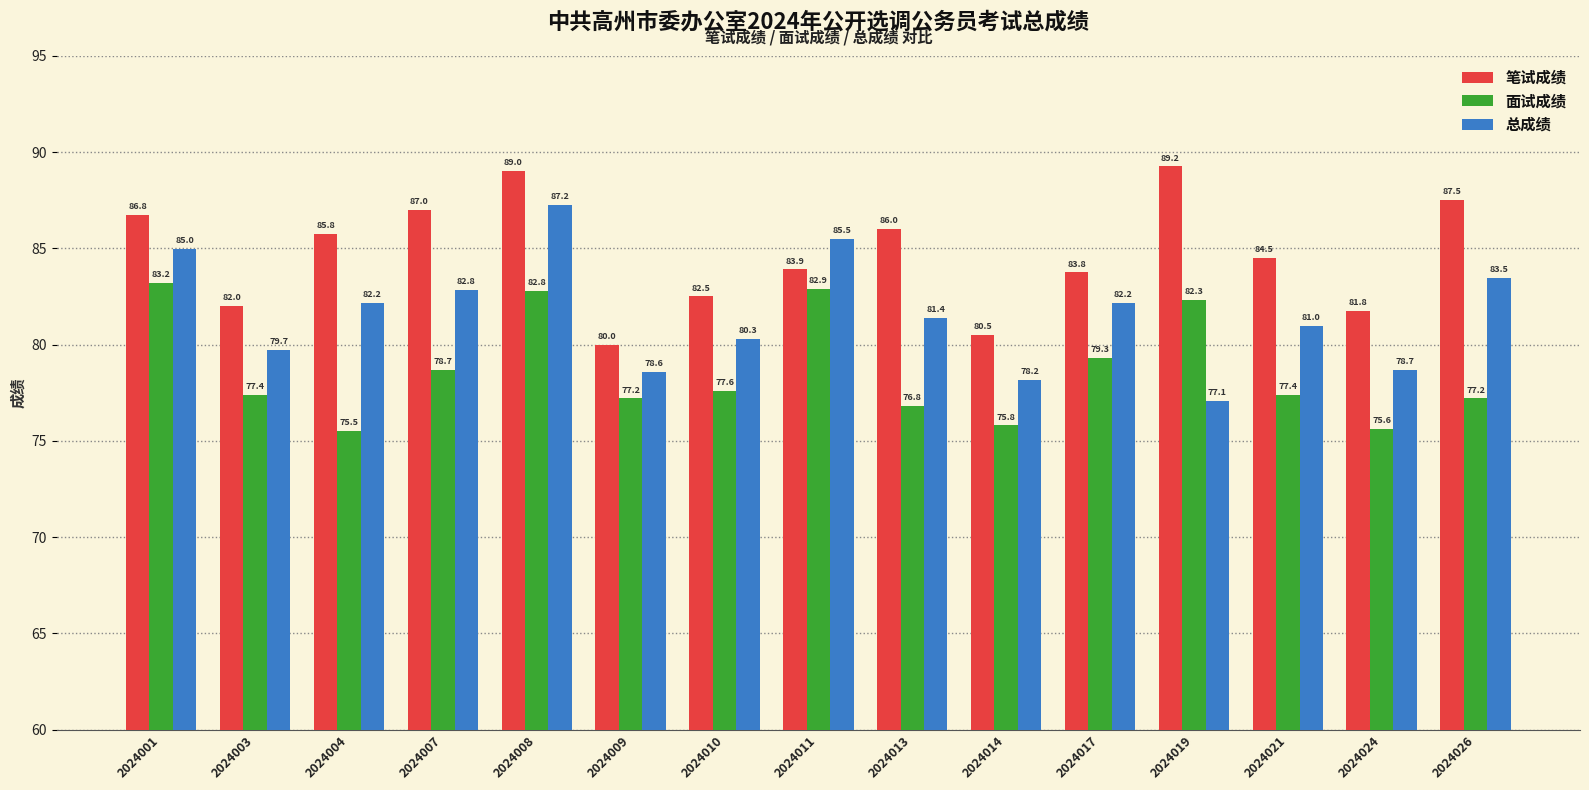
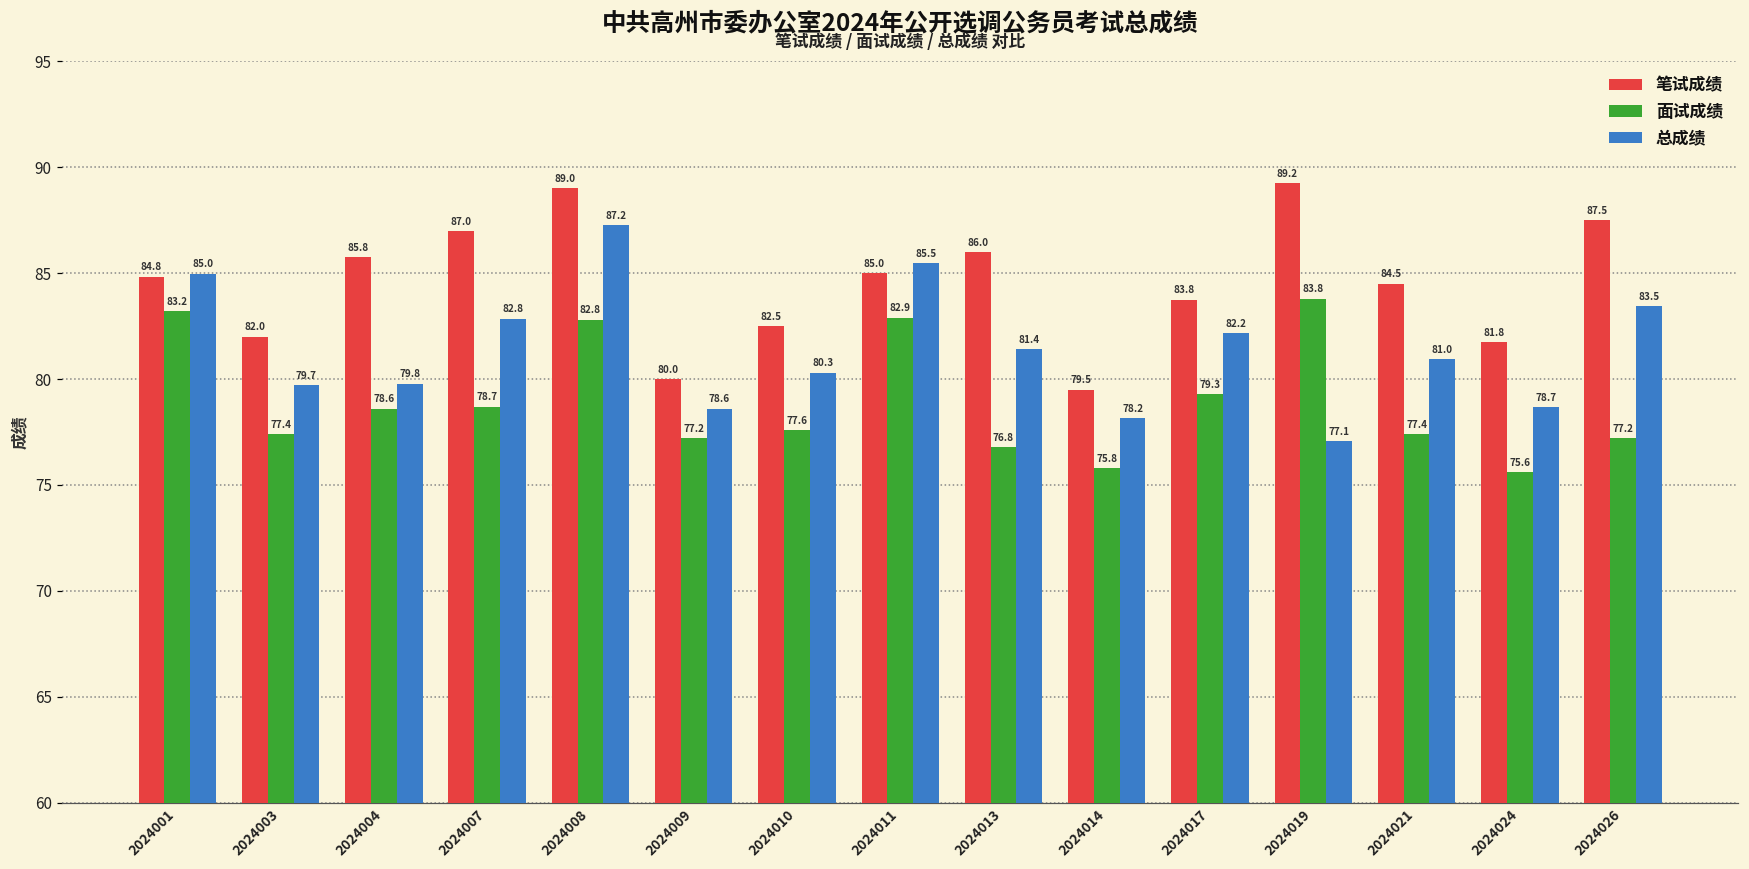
  {
    "笔试成绩": {
-     "2024001": 86.8,
+     "2024001": 84.8,
      "2024003": 82.0,
      "2024004": 85.8,
      "2024007": 87.0,
      "2024008": 89.0,
      "2024009": 80.0,
      "2024010": 82.5,
-     "2024011": 83.9,
+     "2024011": 85.0,
      "2024013": 86.0,
-     "2024014": 80.5,
+     "2024014": 79.5,
      "2024017": 83.8,
      "2024019": 89.2,
      "2024021": 84.5,
      "2024024": 81.8,
      "2024026": 87.5
    },
    "面试成绩": {
      "2024001": 83.2,
      "2024003": 77.4,
-     "2024004": 75.5,
+     "2024004": 78.6,
      "2024007": 78.7,
      "2024008": 82.8,
      "2024009": 77.2,
      "2024010": 77.6,
      "2024011": 82.9,
      "2024013": 76.8,
      "2024014": 75.8,
      "2024017": 79.3,
-     "2024019": 82.3,
+     "2024019": 83.8,
      "2024021": 77.4,
      "2024024": 75.6,
      "2024026": 77.2
    },
    "总成绩": {
      "2024001": 85.0,
      "2024003": 79.7,
-     "2024004": 82.2,
+     "2024004": 79.8,
      "2024007": 82.8,
      "2024008": 87.2,
      "2024009": 78.6,
      "2024010": 80.3,
      "2024011": 85.5,
      "2024013": 81.4,
      "2024014": 78.2,
      "2024017": 82.2,
      "2024019": 77.1,
      "2024021": 81.0,
      "2024024": 78.7,
      "2024026": 83.5
    }
  }
